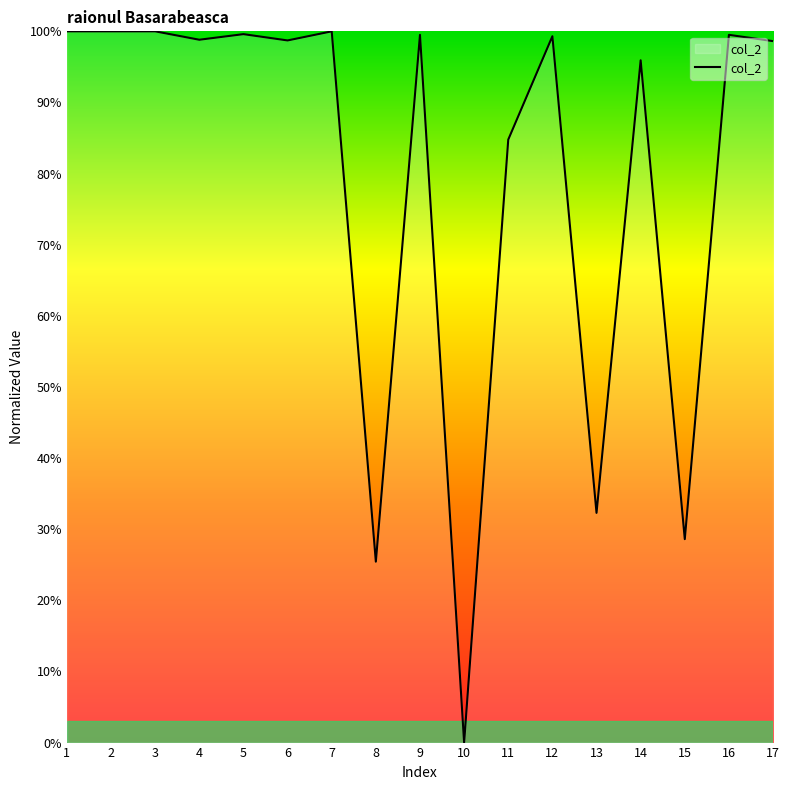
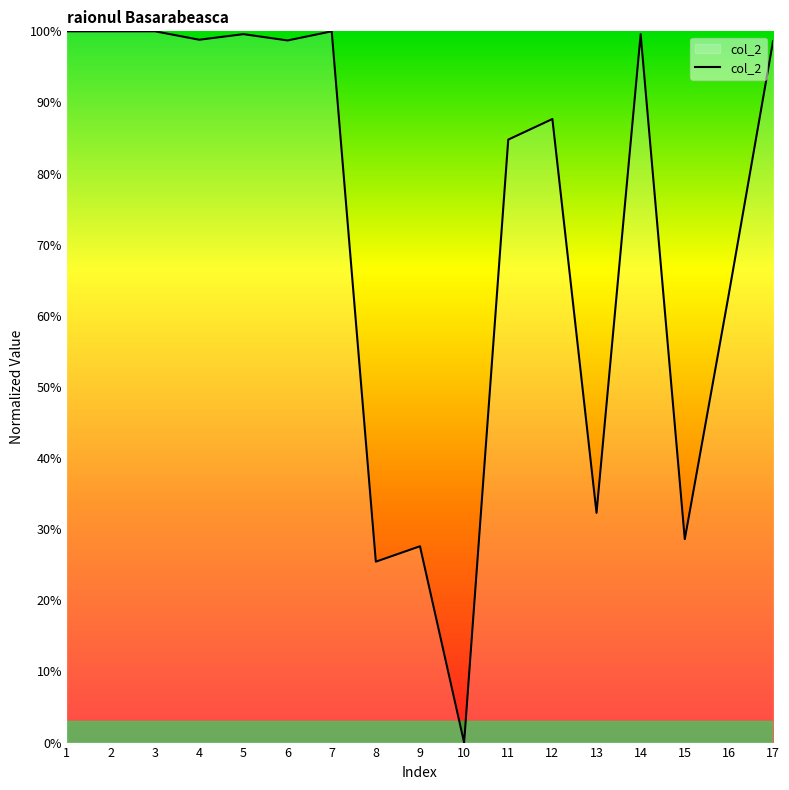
  {
    "1": "100%",
    "2": "100%",
    "3": "100%",
    "4": "99%",
    "5": "100%",
    "6": "99%",
    "7": "100%",
    "8": "25%",
-   "9": "100%",
+   "9": "28%",
    "11": "85%",
-   "12": "99%",
+   "12": "88%",
    "13": "32%",
-   "14": "96%",
+   "14": "100%",
    "15": "29%",
-   "16": "100%",
+   "16": "63%",
    "17": "99%"
  }
